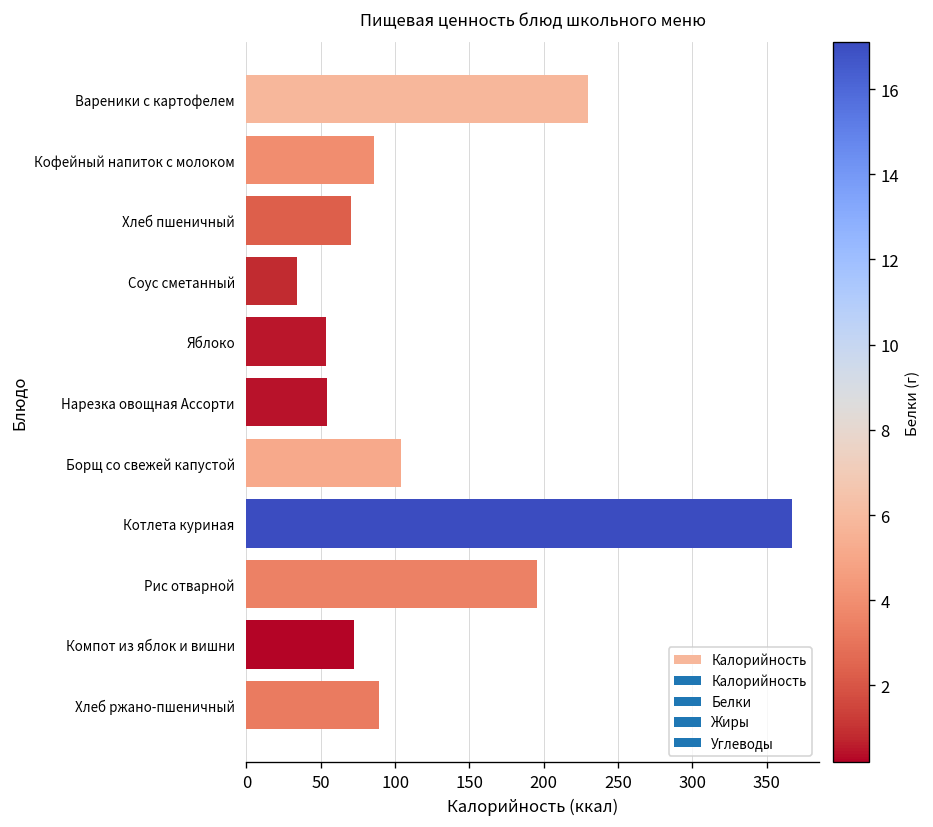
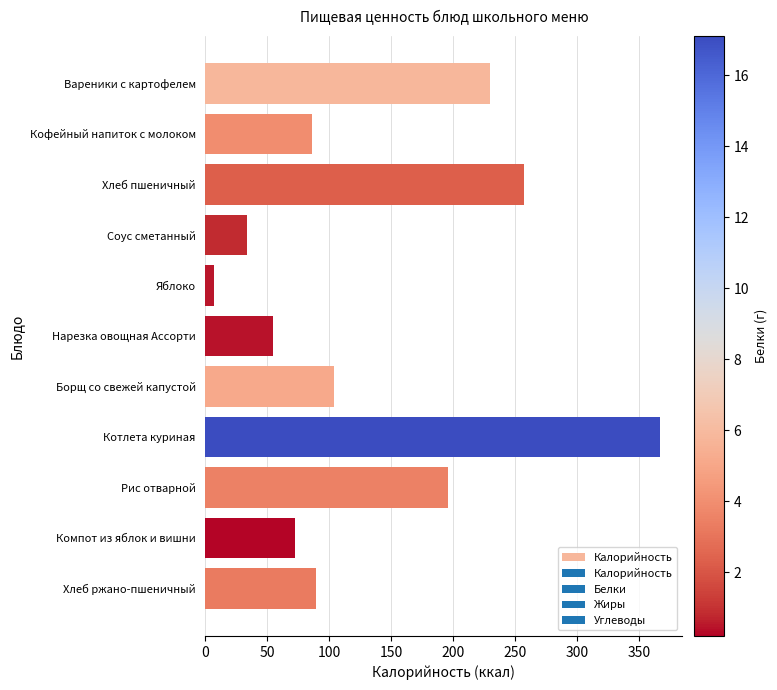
  {
    "Вареники с картофелем": 230,
    "Кофейный напиток с молоком": 86,
-   "Хлеб пшеничный": 70,
+   "Хлеб пшеничный": 258,
    "Соус сметанный": 34,
-   "Яблоко": 53,
+   "Яблоко": 7,
    "Нарезка овощная Ассорти": 54,
    "Борщ со свежей капустой": 104,
    "Котлета куриная": 367,
    "Рис отварной": 196,
    "Компот из яблок и вишни": 72,
    "Хлеб ржано-пшеничный": 90
  }
